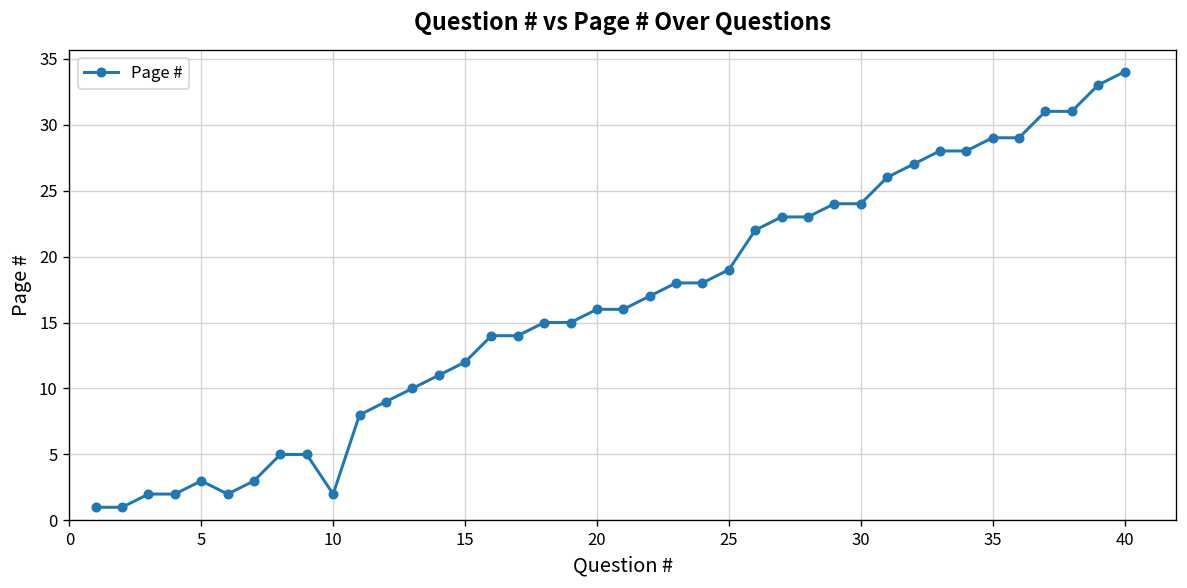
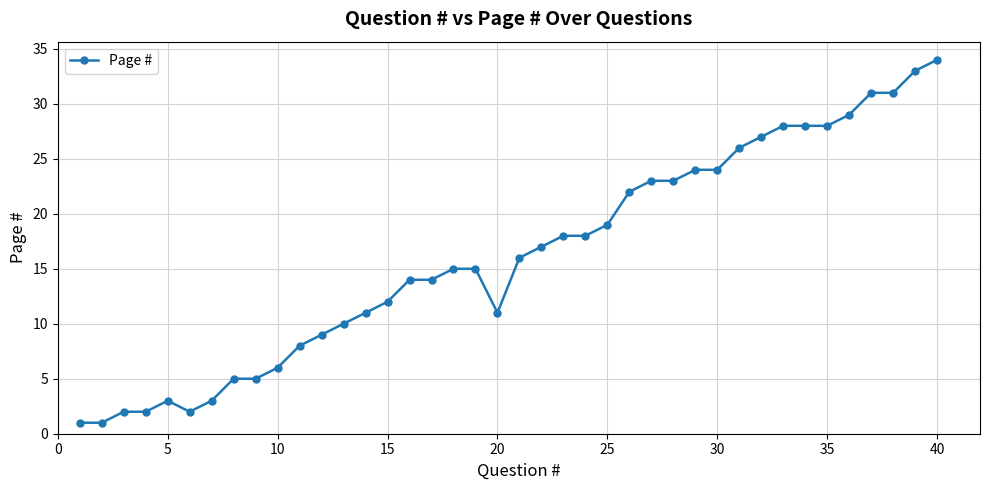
  {
    "5": 3,
-   "10": 2,
+   "10": 6,
    "15": 12,
-   "20": 16,
+   "20": 11,
    "25": 19,
    "30": 24,
-   "35": 29,
+   "35": 28,
    "40": 34
  }
